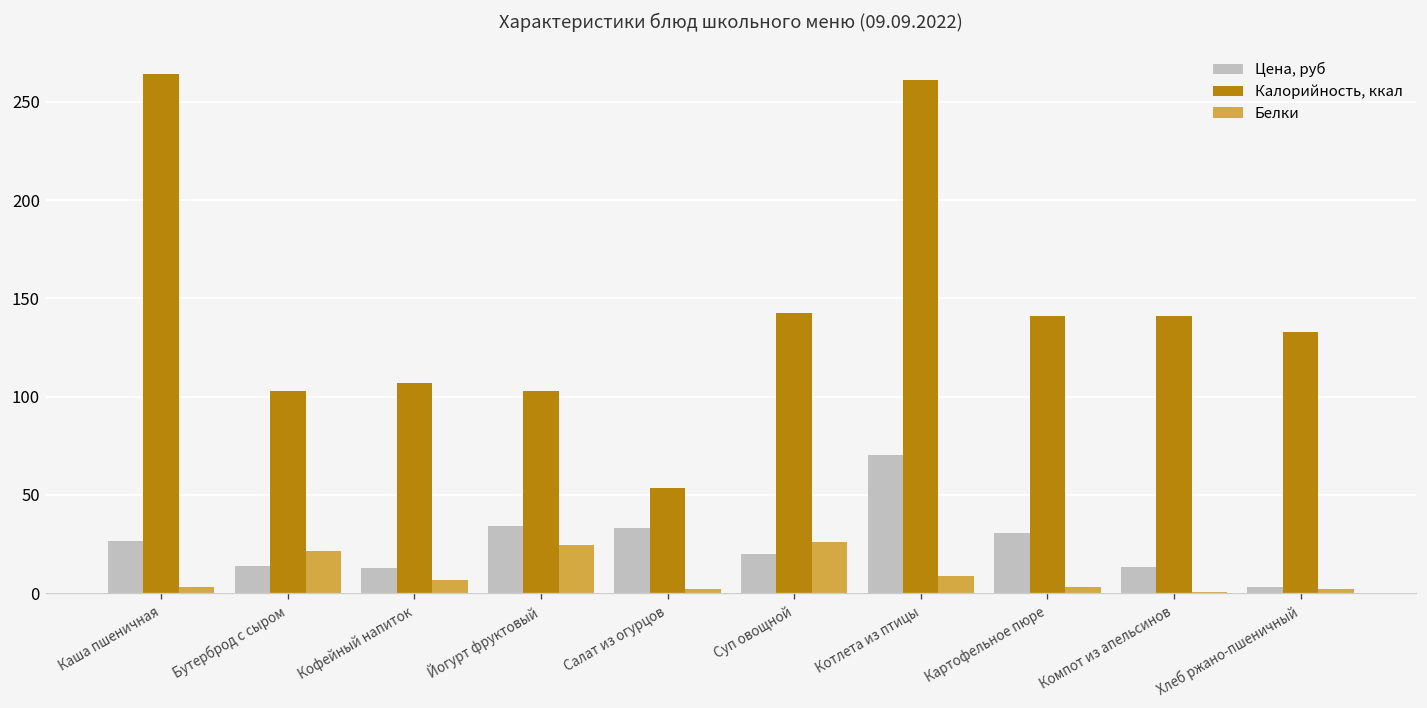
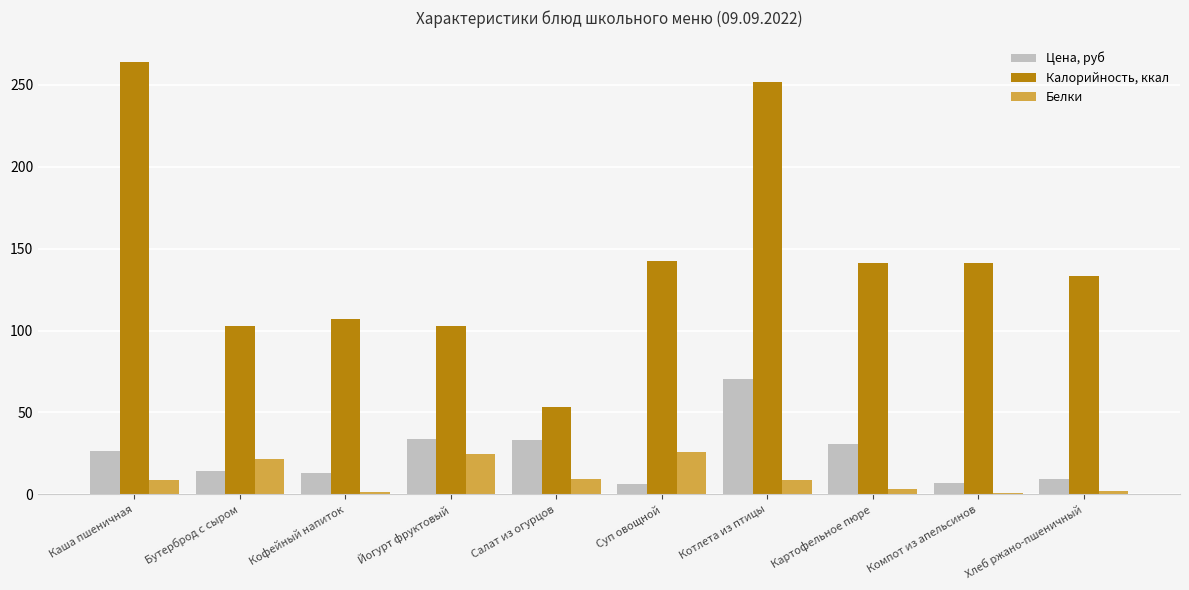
  {
    "Цена, руб": {
      "Каша пшеничная": 26,
      "Бутерброд с сыром": 14,
      "Кофейный напиток": 13,
      "Йогурт фруктовый": 34,
      "Салат из огурцов": 33,
-     "Суп овощной": 20,
+     "Суп овощной": 6,
      "Котлета из птицы": 70,
      "Картофельное пюре": 31,
-     "Компот из апельсинов": 14,
-     "Хлеб ржано-пшеничный": 3
+     "Компот из апельсинов": 7,
+     "Хлеб ржано-пшеничный": 9
    },
    "Калорийность, ккал": {
      "Каша пшеничная": 264,
      "Бутерброд с сыром": 103,
      "Кофейный напиток": 107,
      "Йогурт фруктовый": 103,
      "Салат из огурцов": 54,
      "Суп овощной": 143,
-     "Котлета из птицы": 261,
+     "Котлета из птицы": 252,
      "Картофельное пюре": 141,
      "Компот из апельсинов": 141,
      "Хлеб ржано-пшеничный": 133
    },
    "Белки": {
-     "Каша пшеничная": 3,
+     "Каша пшеничная": 9,
      "Бутерброд с сыром": 22,
-     "Кофейный напиток": 7,
+     "Кофейный напиток": 2,
      "Йогурт фруктовый": 25,
-     "Салат из огурцов": 2,
+     "Салат из огурцов": 10,
      "Суп овощной": 26,
      "Котлета из птицы": 9,
      "Картофельное пюре": 3,
      "Хлеб ржано-пшеничный": 2
    }
  }
